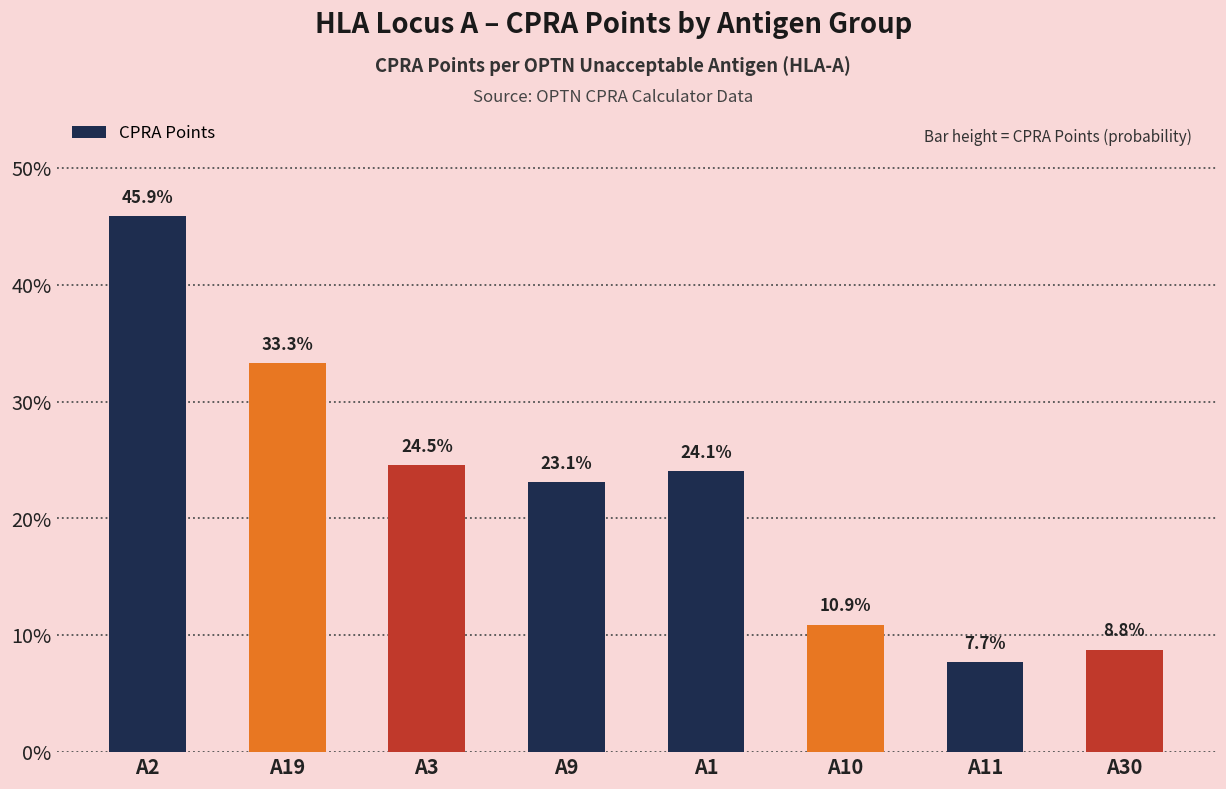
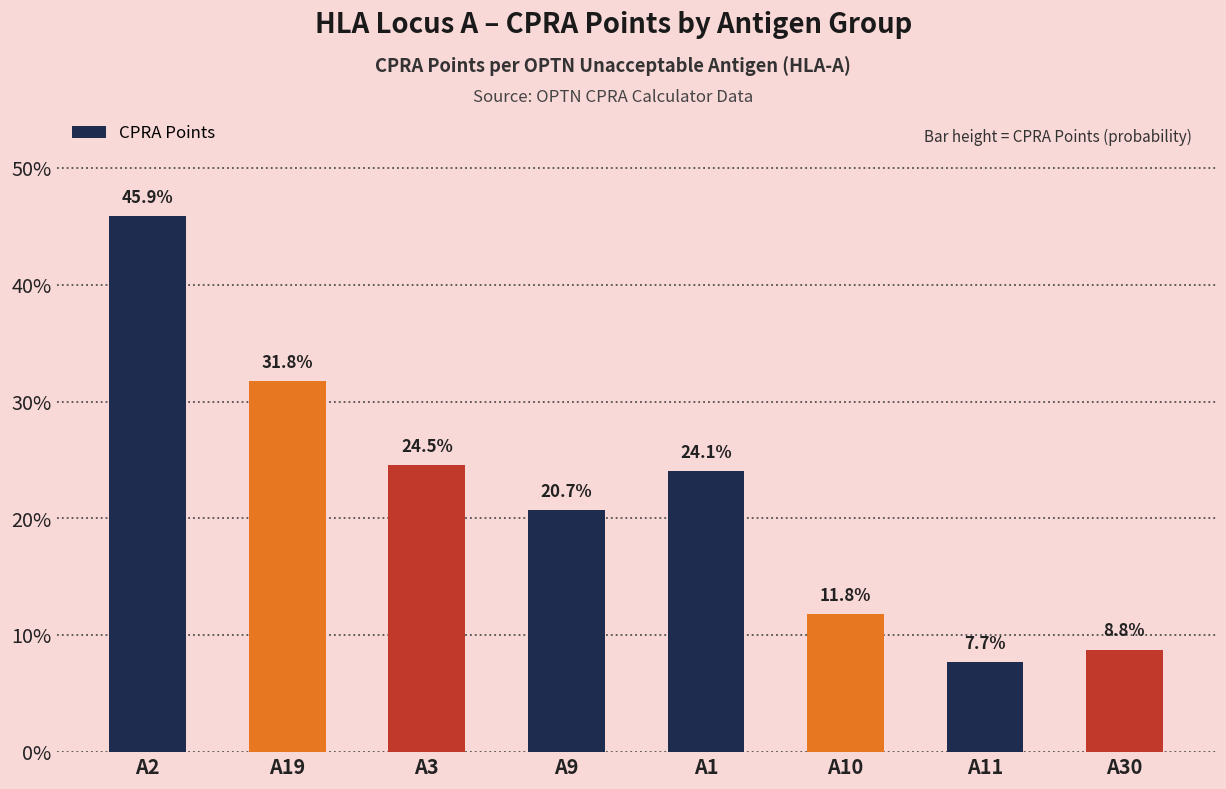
  {
    "A2": "45.9%",
-   "A19": "33.3%",
+   "A19": "31.8%",
    "A3": "24.5%",
-   "A9": "23.1%",
+   "A9": "20.7%",
    "A1": "24.1%",
-   "A10": "10.9%",
+   "A10": "11.8%",
    "A11": "7.7%",
    "A30": "8.8%"
  }
